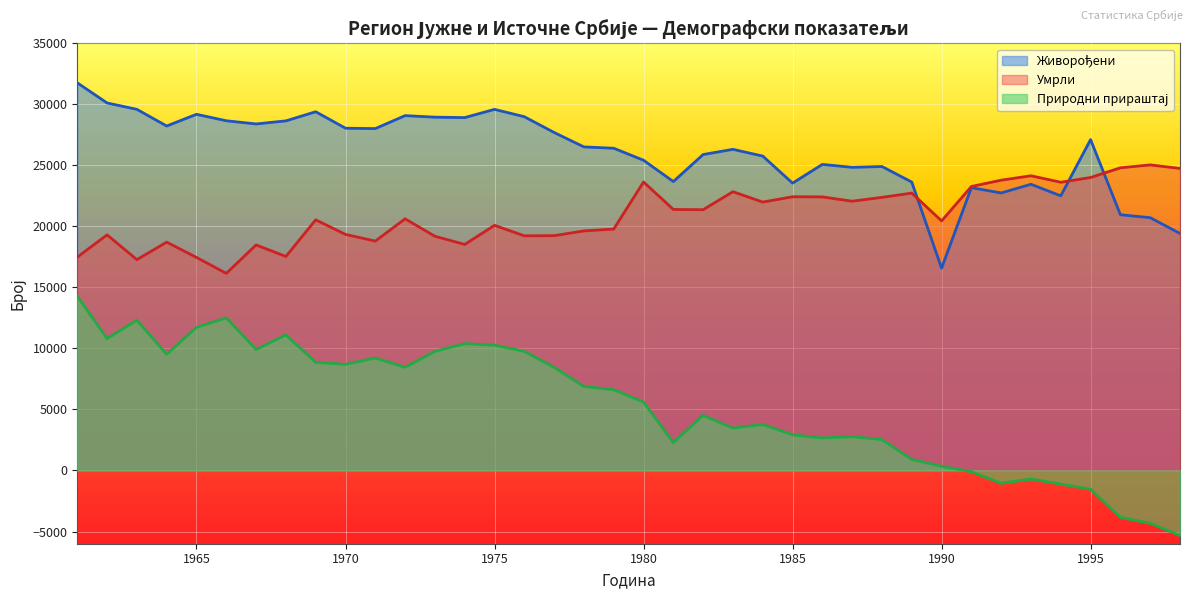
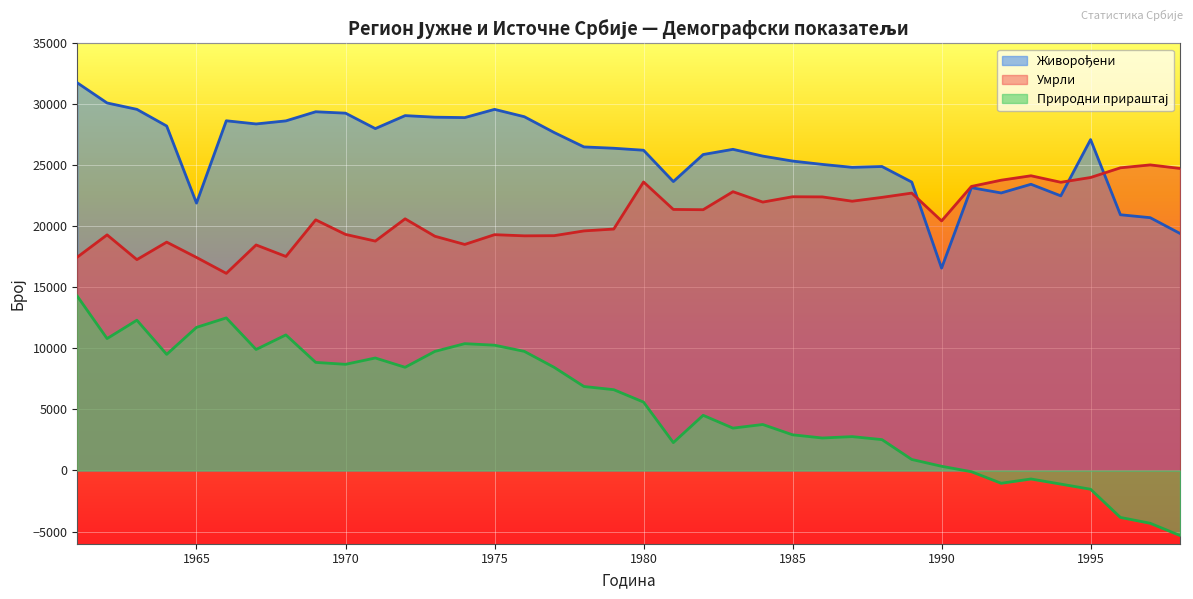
  {
    "Живорођени": {
-     "1965": 29200,
-     "1970": 28000,
+     "1965": 21900,
+     "1970": 29300,
      "1975": 29600,
-     "1980": 25400,
-     "1985": 23500,
+     "1980": 26200,
+     "1985": 25400,
      "1990": 16600,
      "1995": 27100
    },
    "Умрли": {
      "1965": 17500,
      "1970": 19300,
-     "1975": 20100,
+     "1975": 19300,
      "1980": 23600,
      "1985": 22400,
      "1990": 20400,
      "1995": 24000
    }
  }
